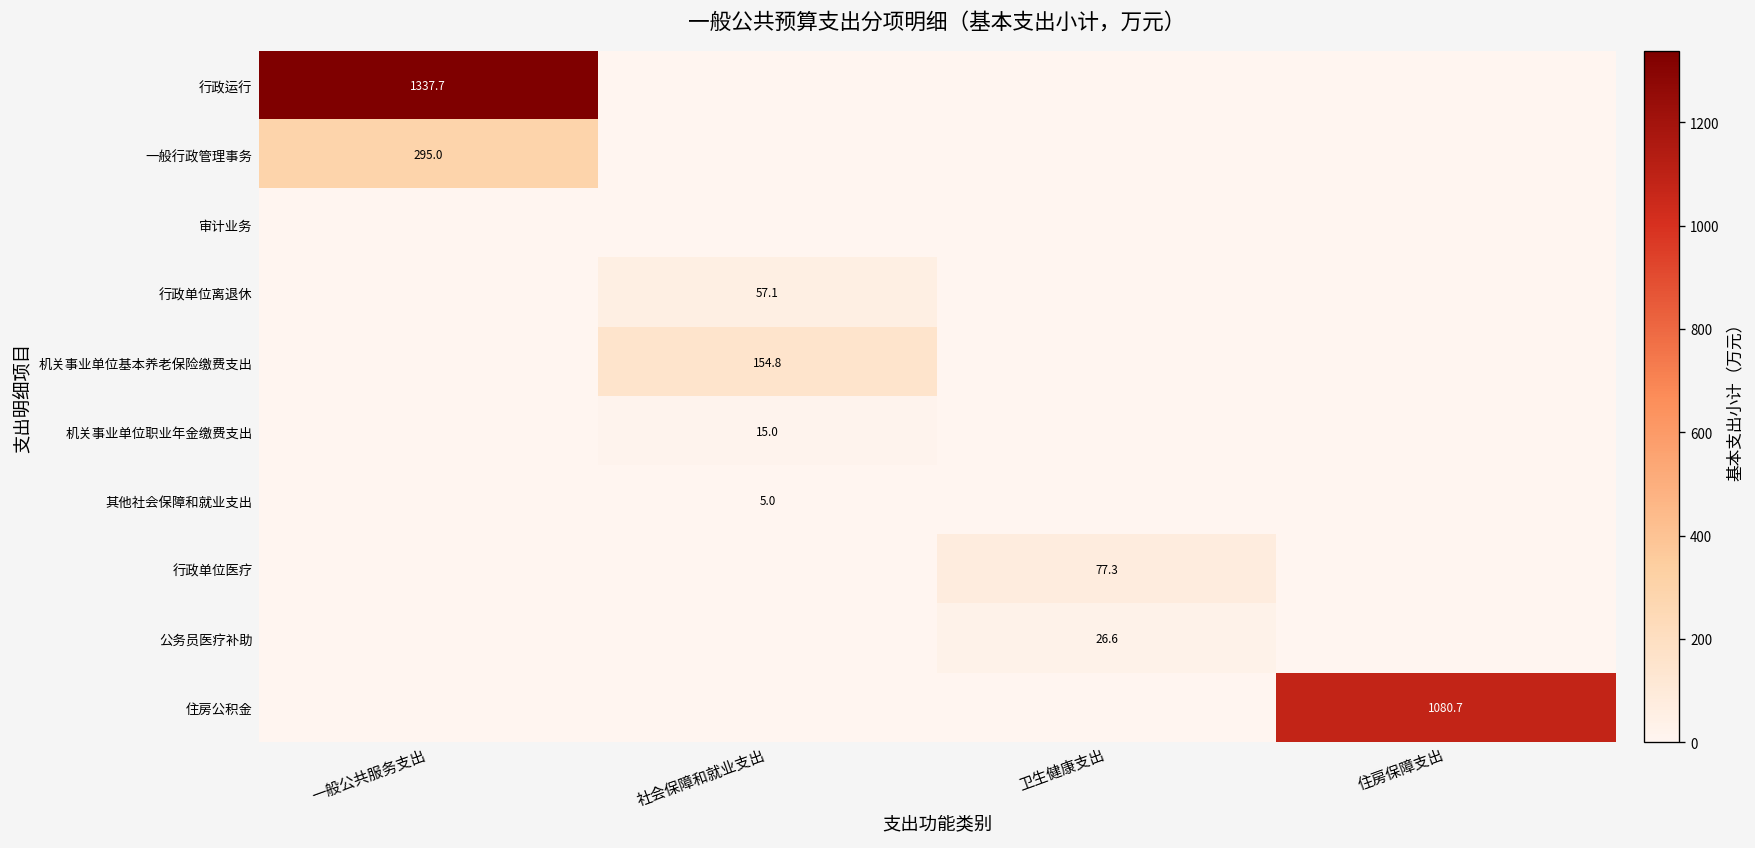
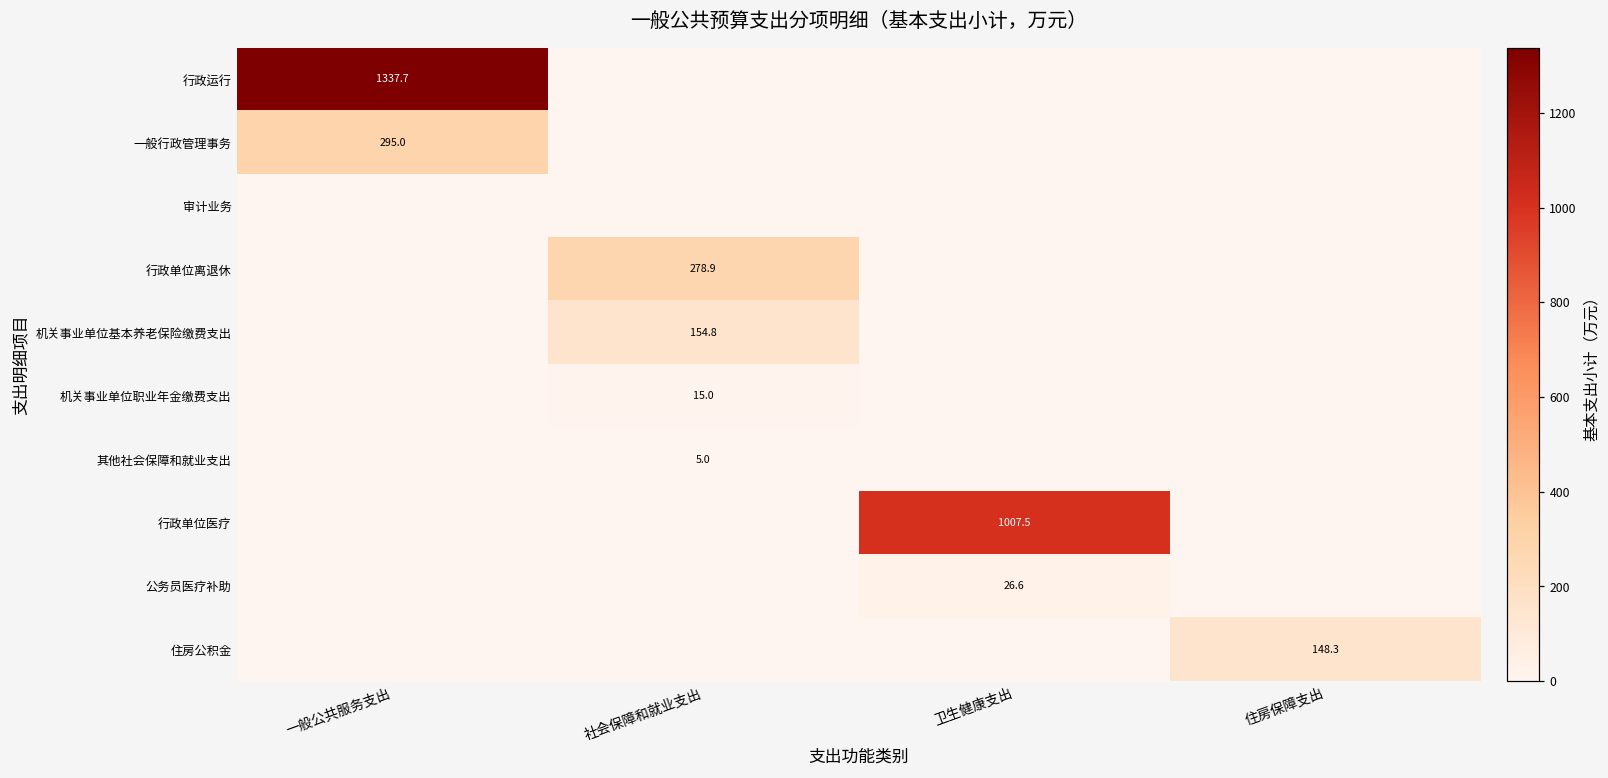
  {
    "行政运行": {
      "一般公共服务支出": 1337.7
    },
    "一般行政管理事务": {
      "一般公共服务支出": 295.0
    },
    "行政单位离退休": {
-     "社会保障和就业支出": 57.1
+     "社会保障和就业支出": 278.9
    },
    "机关事业单位基本养老保险缴费支出": {
      "社会保障和就业支出": 154.8
    },
    "机关事业单位职业年金缴费支出": {
      "社会保障和就业支出": 15.0
    },
    "其他社会保障和就业支出": {
      "社会保障和就业支出": 5.0
    },
    "行政单位医疗": {
-     "卫生健康支出": 77.3
+     "卫生健康支出": 1007.5
    },
    "公务员医疗补助": {
      "卫生健康支出": 26.6
    },
    "住房公积金": {
-     "住房保障支出": 1080.7
+     "住房保障支出": 148.3
    }
  }
